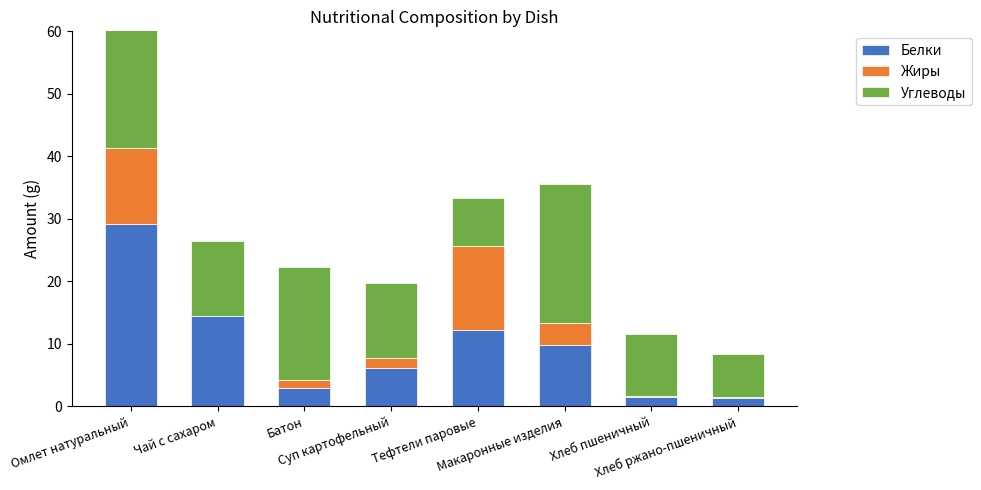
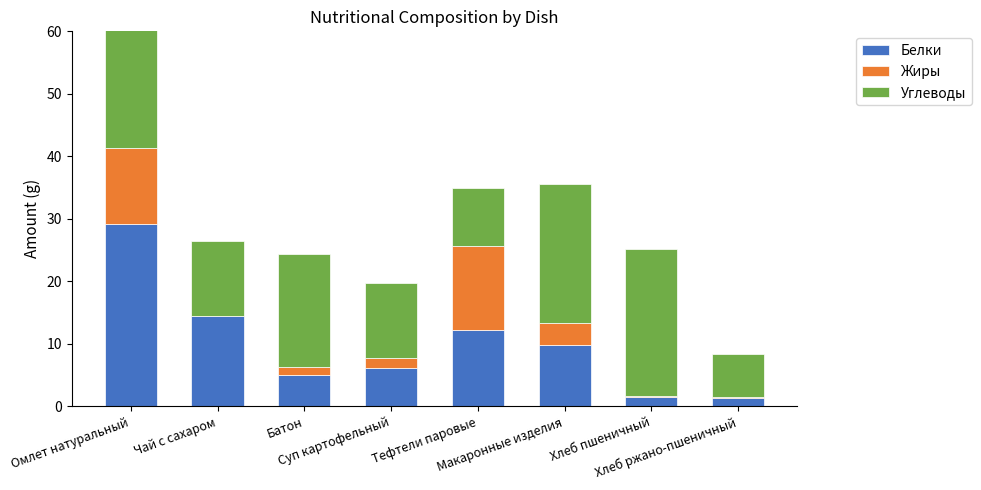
  {
    "Белки": {
      "Омлет натуральный": 29,
      "Чай с сахаром": 14,
-     "Батон": 3,
+     "Батон": 5,
      "Суп картофельный": 6,
      "Тефтели паровые": 12,
      "Макаронные изделия": 10,
      "Хлеб пшеничный": 2,
      "Хлеб ржано-пшеничный": 1
    },
    "Жиры": {
      "Омлет натуральный": 12,
      "Чай с сахаром": 0,
      "Батон": 1,
      "Суп картофельный": 2,
      "Тефтели паровые": 13,
      "Макаронные изделия": 4
    },
    "Углеводы": {
      "Чай с сахаром": 12,
      "Батон": 18,
      "Суп картофельный": 12,
-     "Тефтели паровые": 8,
+     "Тефтели паровые": 9,
      "Макаронные изделия": 22,
-     "Хлеб пшеничный": 10,
+     "Хлеб пшеничный": 24,
      "Хлеб ржано-пшеничный": 7
    }
  }
